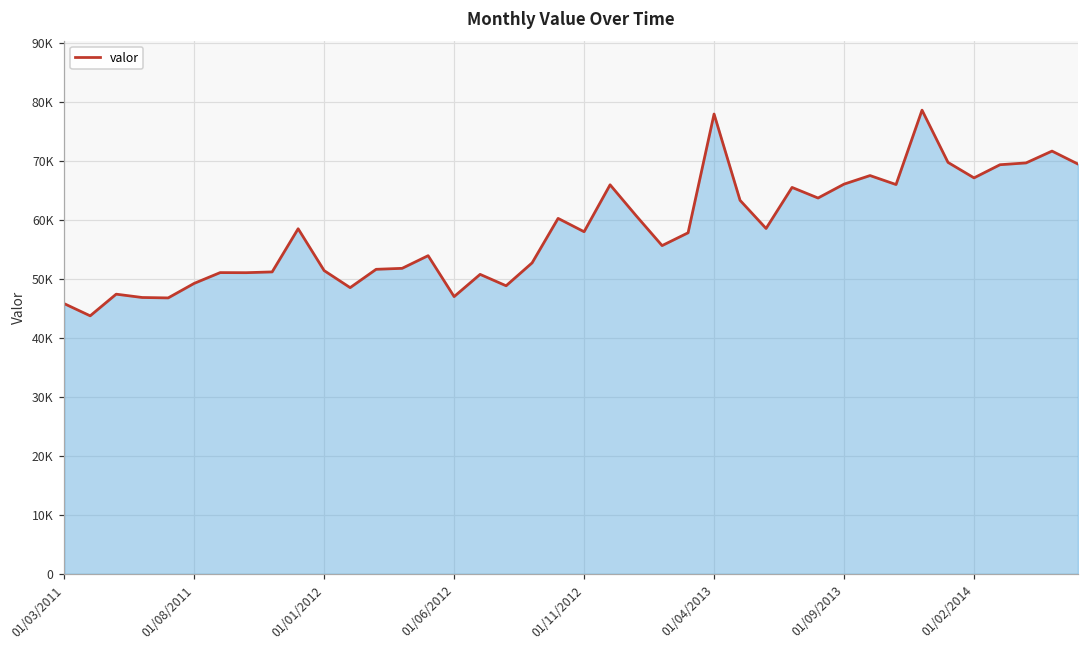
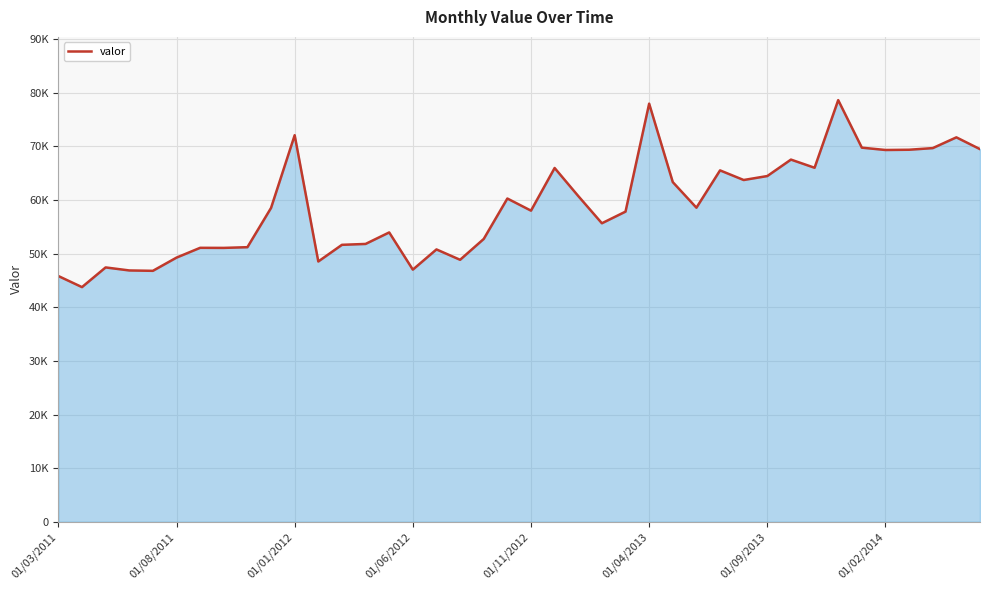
  {
    "01/03/2011": 46000,
    "01/08/2011": 49000,
-   "01/01/2012": 51000,
+   "01/01/2012": 72000,
    "01/06/2012": 47000,
    "01/11/2012": 58000,
    "01/04/2013": 78000,
-   "01/09/2013": 66000,
-   "01/02/2014": 67000
+   "01/09/2013": 64000,
+   "01/02/2014": 69000
  }
